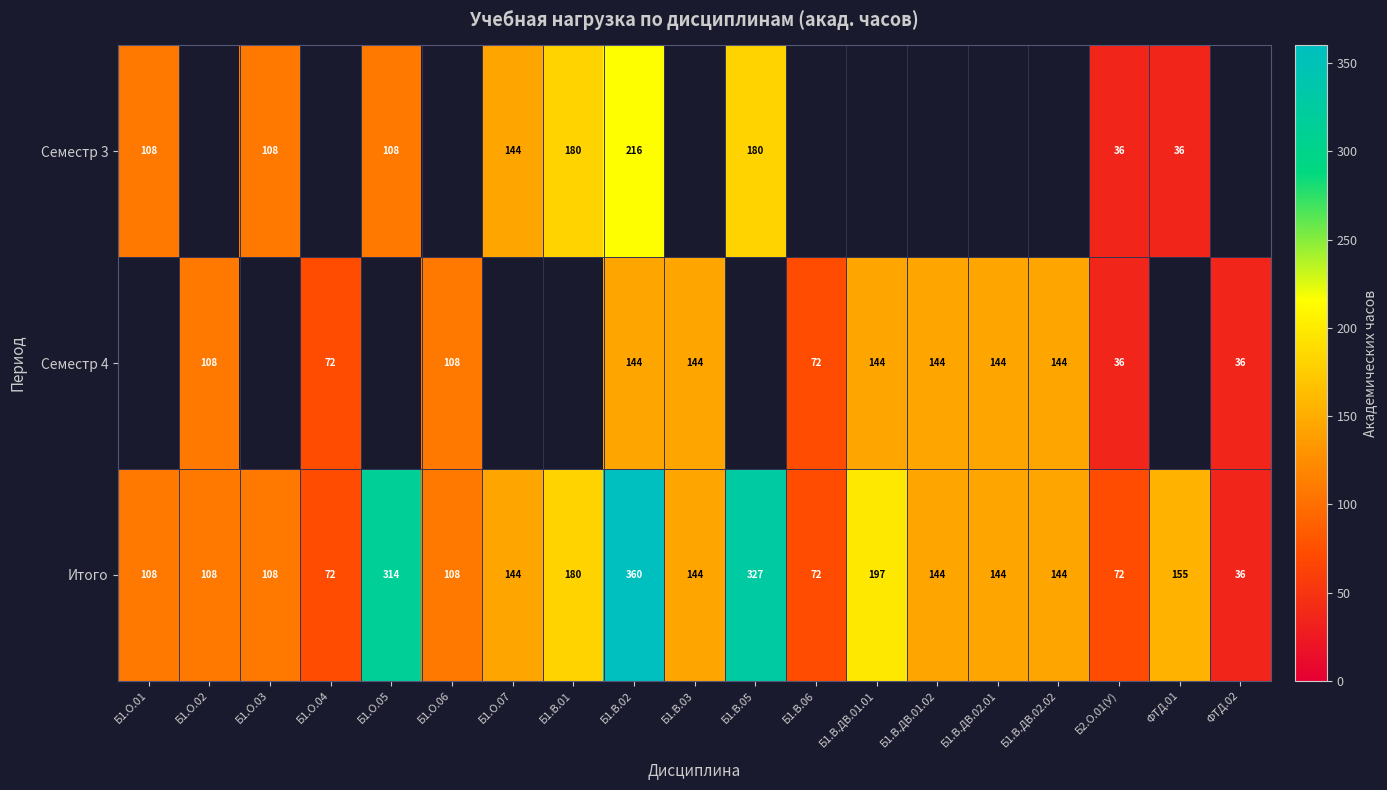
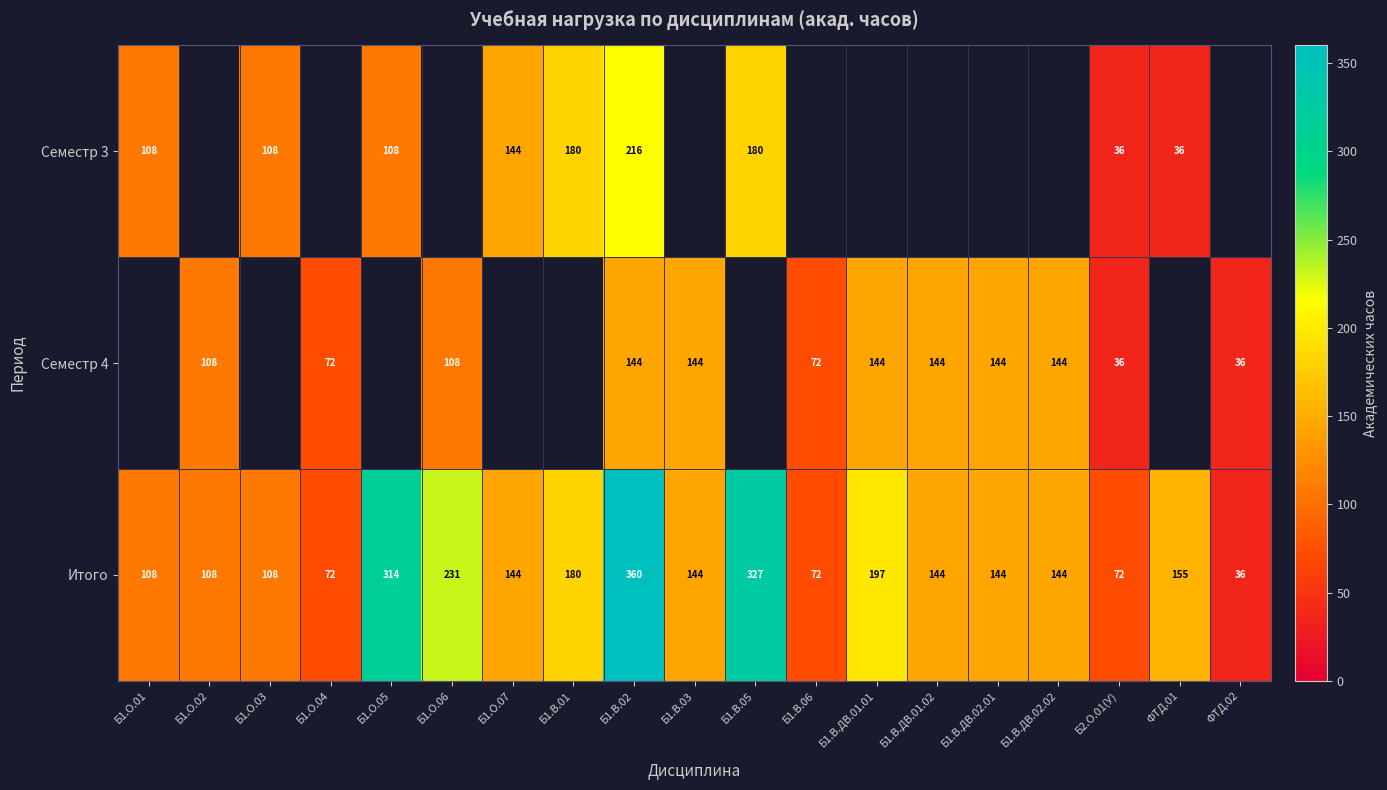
  {
    "Семестр 3": {
      "Б1.О.01": 108,
      "Б1.О.03": 108,
      "Б1.О.05": 108,
      "Б1.О.07": 144,
      "Б1.В.01": 180,
      "Б1.В.02": 216,
      "Б1.В.05": 180,
      "Б2.О.01(У)": 36,
      "ФТД.01": 36
    },
    "Семестр 4": {
      "Б1.О.02": 108,
      "Б1.О.04": 72,
      "Б1.О.06": 108,
      "Б1.В.02": 144,
      "Б1.В.03": 144,
      "Б1.В.06": 72,
      "Б1.В.ДВ.01.01": 144,
      "Б1.В.ДВ.01.02": 144,
      "Б1.В.ДВ.02.01": 144,
      "Б1.В.ДВ.02.02": 144,
      "Б2.О.01(У)": 36,
      "ФТД.02": 36
    },
    "Итого": {
      "Б1.О.01": 108,
      "Б1.О.02": 108,
      "Б1.О.03": 108,
      "Б1.О.04": 72,
      "Б1.О.05": 314,
-     "Б1.О.06": 108,
+     "Б1.О.06": 231,
      "Б1.О.07": 144,
      "Б1.В.01": 180,
      "Б1.В.02": 360,
      "Б1.В.03": 144,
      "Б1.В.05": 327,
      "Б1.В.06": 72,
      "Б1.В.ДВ.01.01": 197,
      "Б1.В.ДВ.01.02": 144,
      "Б1.В.ДВ.02.01": 144,
      "Б1.В.ДВ.02.02": 144,
      "Б2.О.01(У)": 72,
      "ФТД.01": 155,
      "ФТД.02": 36
    }
  }
